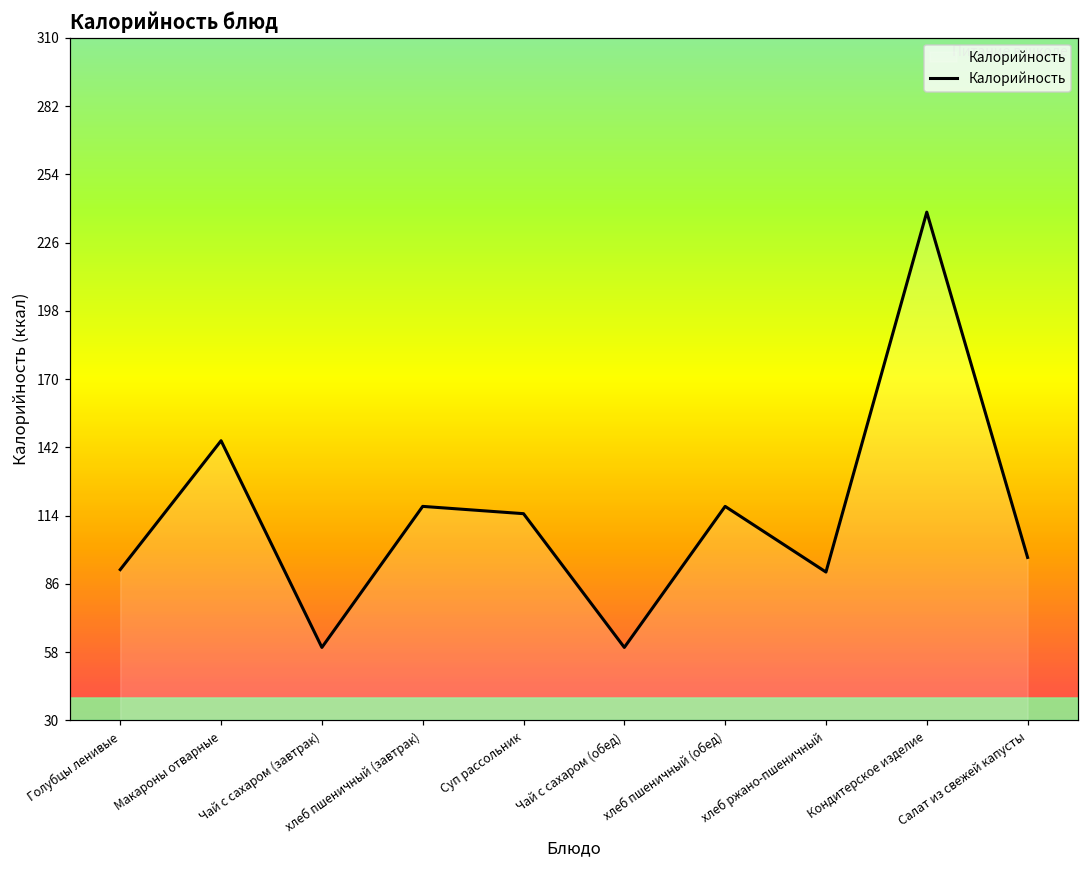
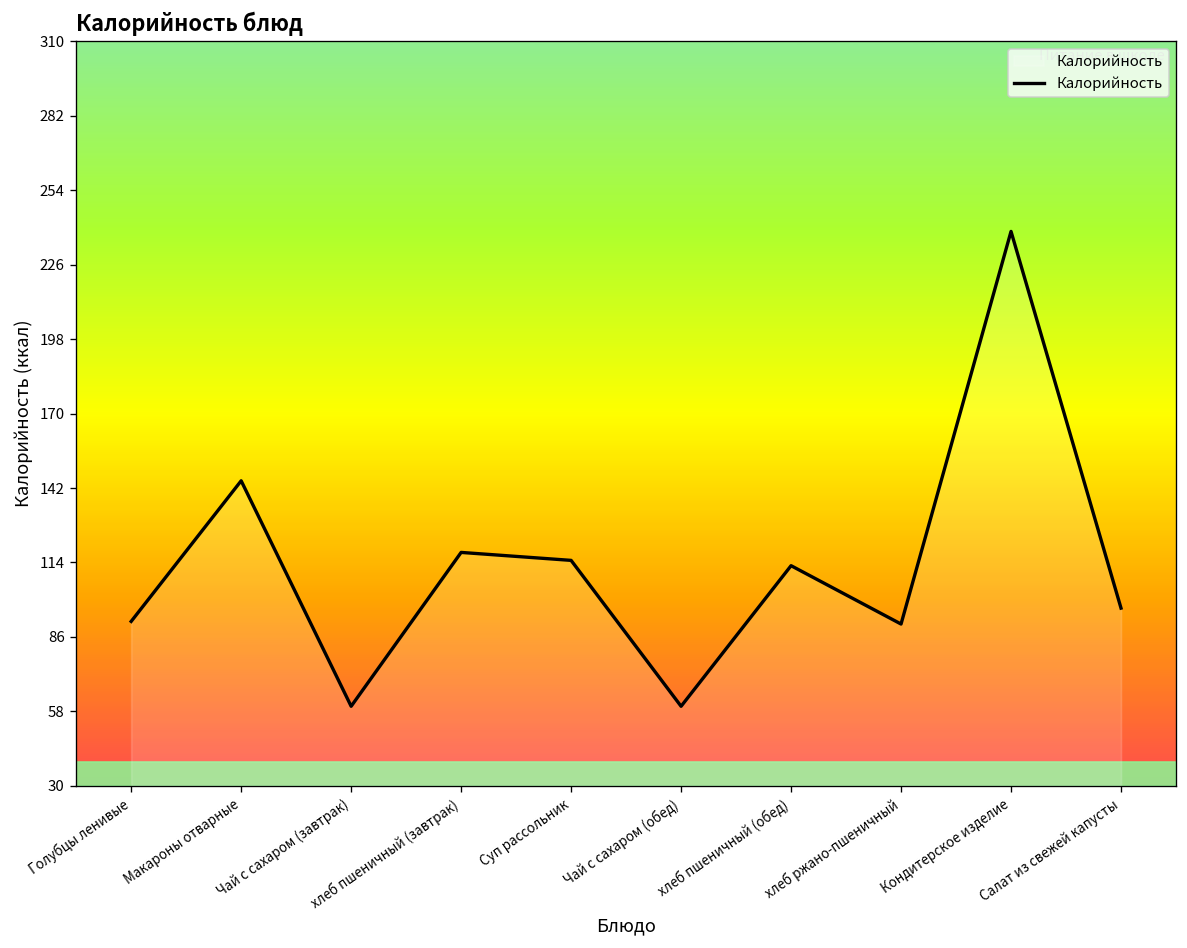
  {
    "Голубцы ленивые": 92,
    "Макароны отварные": 145,
    "Чай с сахаром (завтрак)": 60,
    "хлеб пшеничный (завтрак)": 118,
    "Суп рассольник": 115,
    "Чай с сахаром (обед)": 60,
-   "хлеб пшеничный (обед)": 118,
+   "хлеб пшеничный (обед)": 113,
    "хлеб ржано-пшеничный": 91,
    "Кондитерское изделие": 239,
    "Салат из свежей капусты": 97
  }
